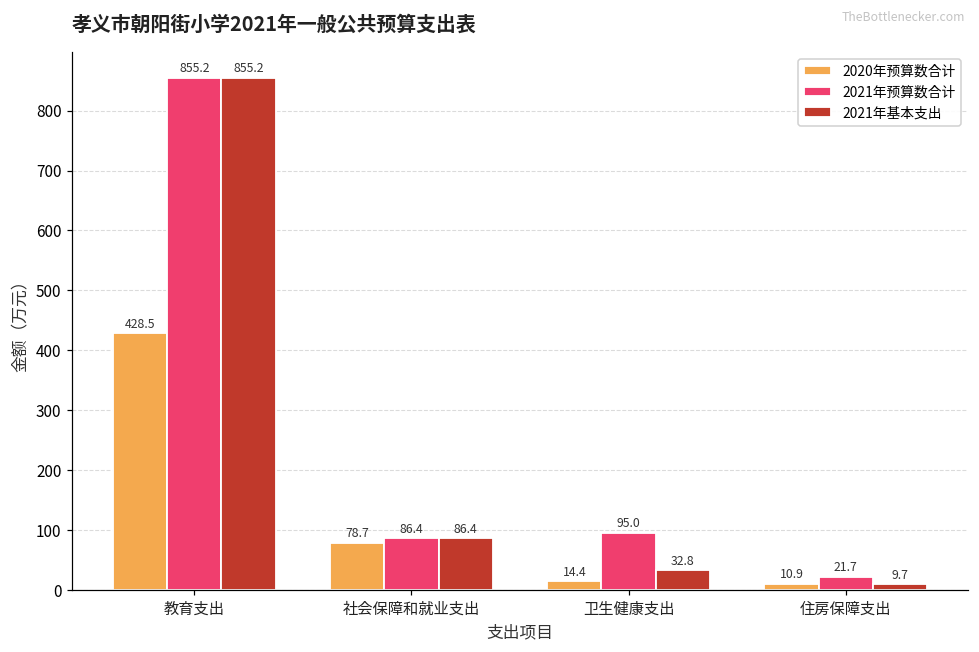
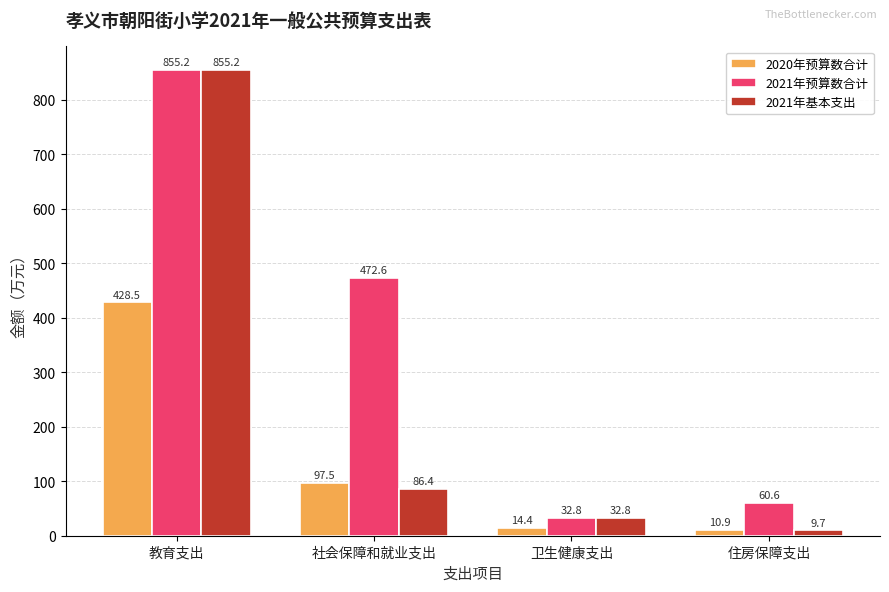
  {
    "2020年预算数合计": {
      "教育支出": 428.5,
-     "社会保障和就业支出": 78.7,
+     "社会保障和就业支出": 97.5,
      "卫生健康支出": 14.4,
      "住房保障支出": 10.9
    },
    "2021年预算数合计": {
      "教育支出": 855.2,
-     "社会保障和就业支出": 86.4,
-     "卫生健康支出": 95.0,
-     "住房保障支出": 21.7
+     "社会保障和就业支出": 472.6,
+     "卫生健康支出": 32.8,
+     "住房保障支出": 60.6
    },
    "2021年基本支出": {
      "教育支出": 855.2,
      "社会保障和就业支出": 86.4,
      "卫生健康支出": 32.8,
      "住房保障支出": 9.7
    }
  }
